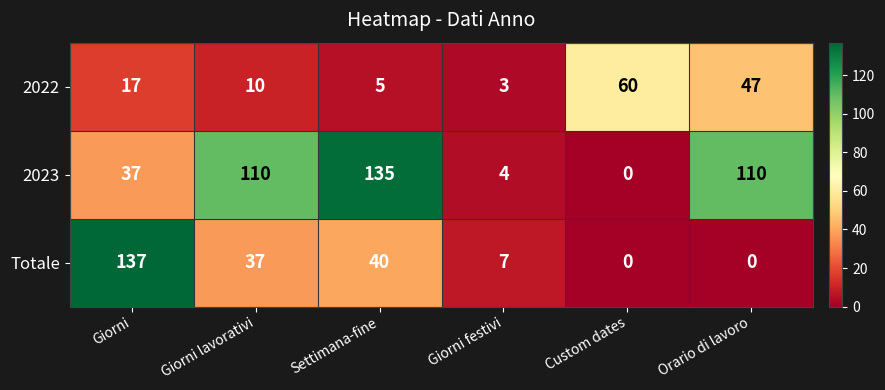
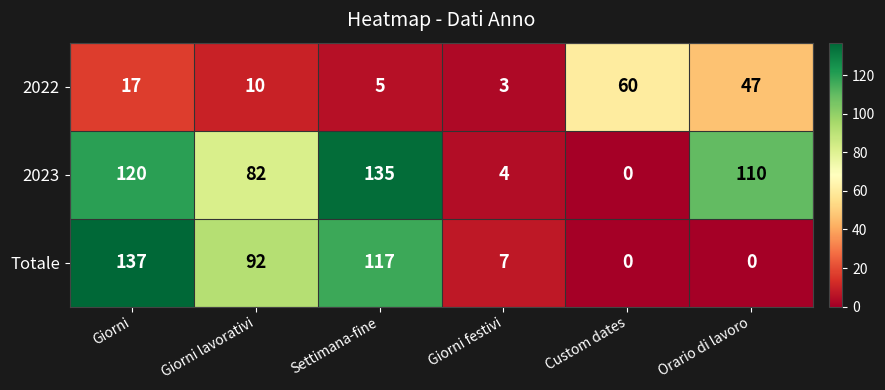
  {
    "2022": {
      "Giorni": 17,
      "Giorni lavorativi": 10,
      "Settimana-fine": 5,
      "Giorni festivi": 3,
      "Custom dates": 60,
      "Orario di lavoro": 47
    },
    "2023": {
-     "Giorni": 37,
-     "Giorni lavorativi": 110,
+     "Giorni": 120,
+     "Giorni lavorativi": 82,
      "Settimana-fine": 135,
      "Giorni festivi": 4,
      "Custom dates": 0,
      "Orario di lavoro": 110
    },
    "Totale": {
      "Giorni": 137,
-     "Giorni lavorativi": 37,
-     "Settimana-fine": 40,
+     "Giorni lavorativi": 92,
+     "Settimana-fine": 117,
      "Giorni festivi": 7,
      "Custom dates": 0,
      "Orario di lavoro": 0
    }
  }
